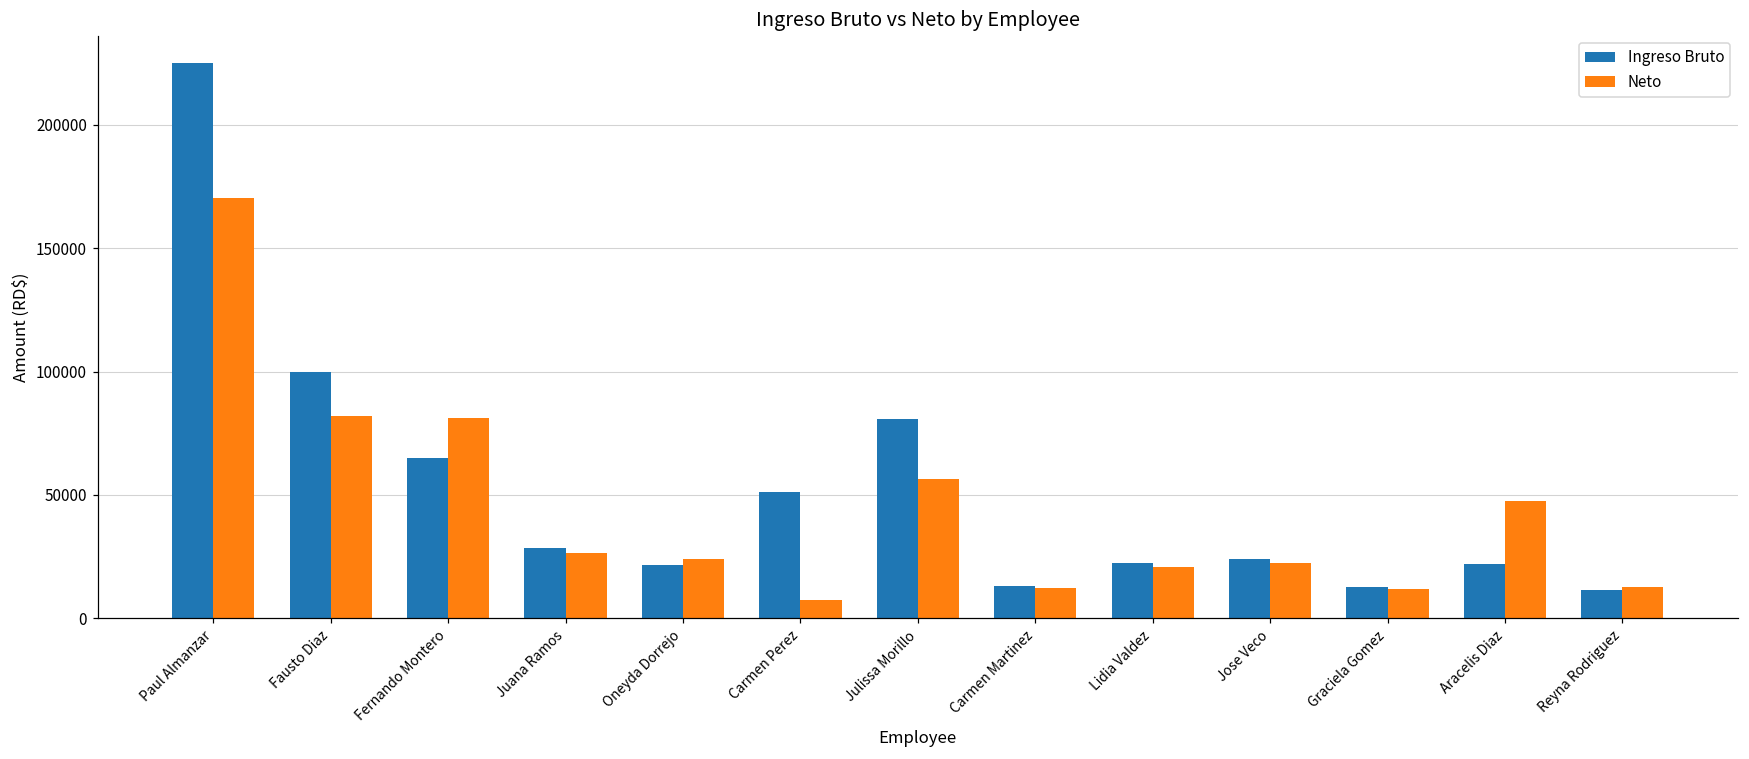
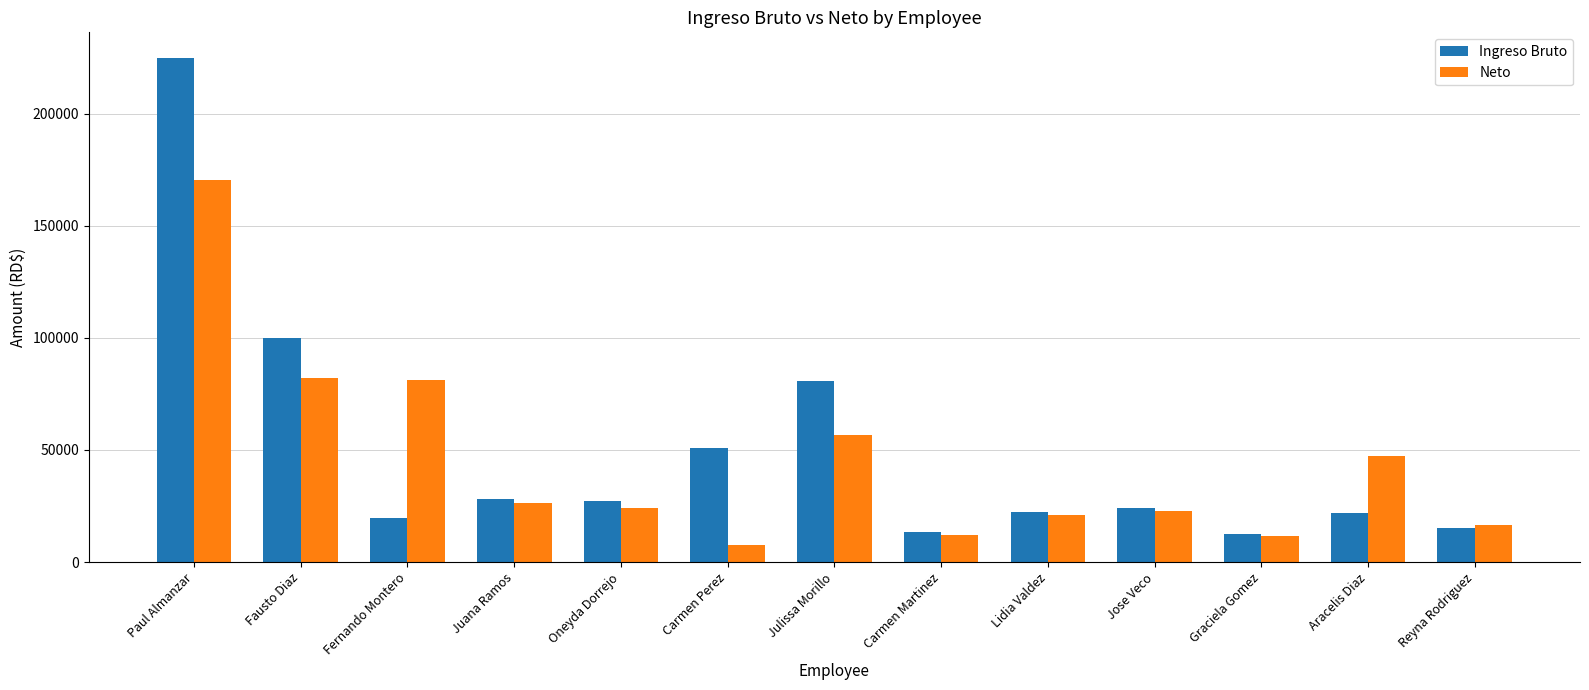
  {
    "Ingreso Bruto": {
      "Paul Almanzar": 225000,
      "Fausto Diaz": 100000,
-     "Fernando Montero": 65000,
+     "Fernando Montero": 19000,
      "Juana Ramos": 28000,
-     "Oneyda Dorrejo": 22000,
+     "Oneyda Dorrejo": 27000,
      "Carmen Perez": 51000,
      "Julissa Morillo": 81000,
      "Carmen Martinez": 13000,
      "Lidia Valdez": 22000,
      "Jose Veco": 24000,
      "Graciela Gomez": 13000,
      "Aracelis Diaz": 22000,
-     "Reyna Rodriguez": 12000
+     "Reyna Rodriguez": 15000
    },
    "Neto": {
      "Paul Almanzar": 171000,
      "Fausto Diaz": 82000,
      "Fernando Montero": 81000,
      "Juana Ramos": 26000,
      "Oneyda Dorrejo": 24000,
      "Carmen Perez": 8000,
      "Julissa Morillo": 57000,
      "Carmen Martinez": 12000,
      "Lidia Valdez": 21000,
      "Jose Veco": 23000,
      "Graciela Gomez": 12000,
      "Aracelis Diaz": 47000,
-     "Reyna Rodriguez": 13000
+     "Reyna Rodriguez": 17000
    }
  }
